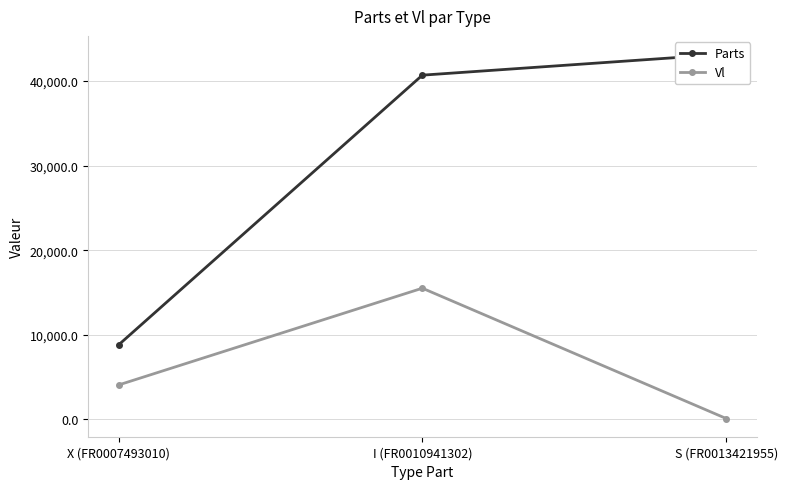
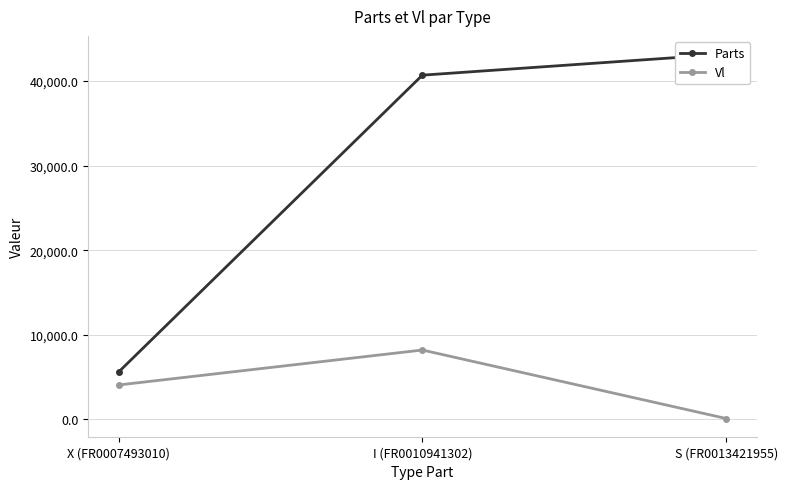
  {
    "Parts": {
-     "X (FR0007493010)": "9,000",
+     "X (FR0007493010)": "6,000",
      "I (FR0010941302)": "41,000"
    },
    "Vl": {
      "X (FR0007493010)": "4,000",
-     "I (FR0010941302)": "16,000",
+     "I (FR0010941302)": "8,000",
      "S (FR0013421955)": "0"
    }
  }
